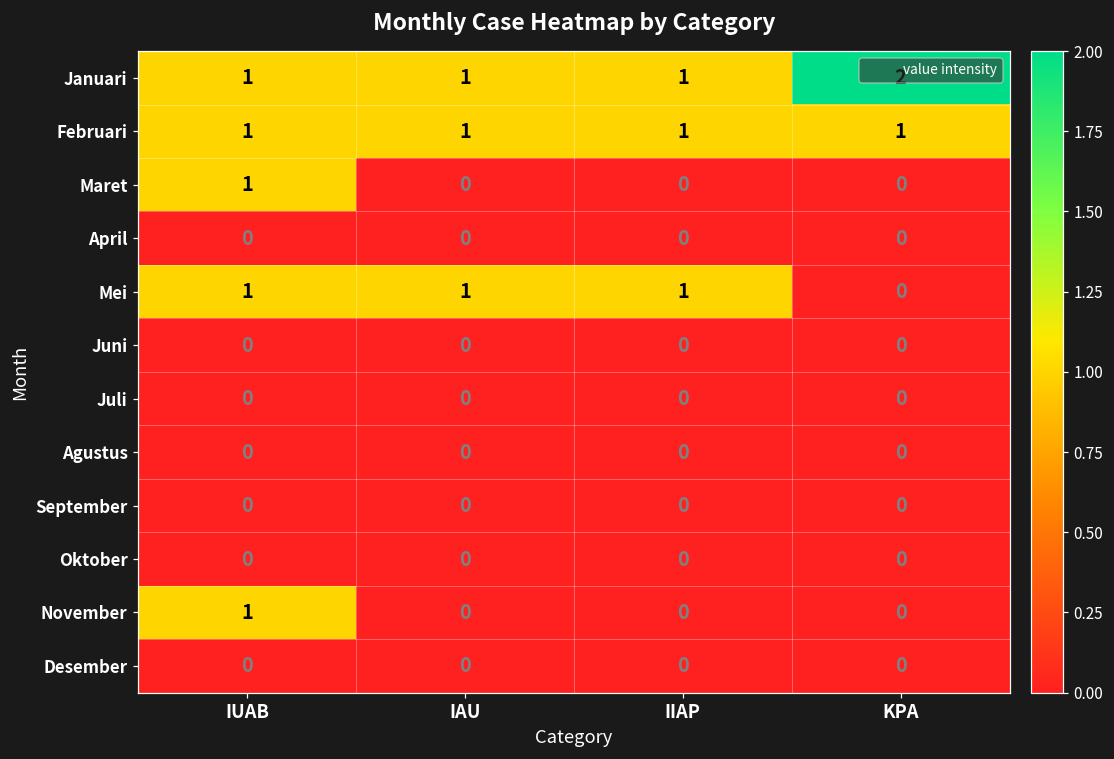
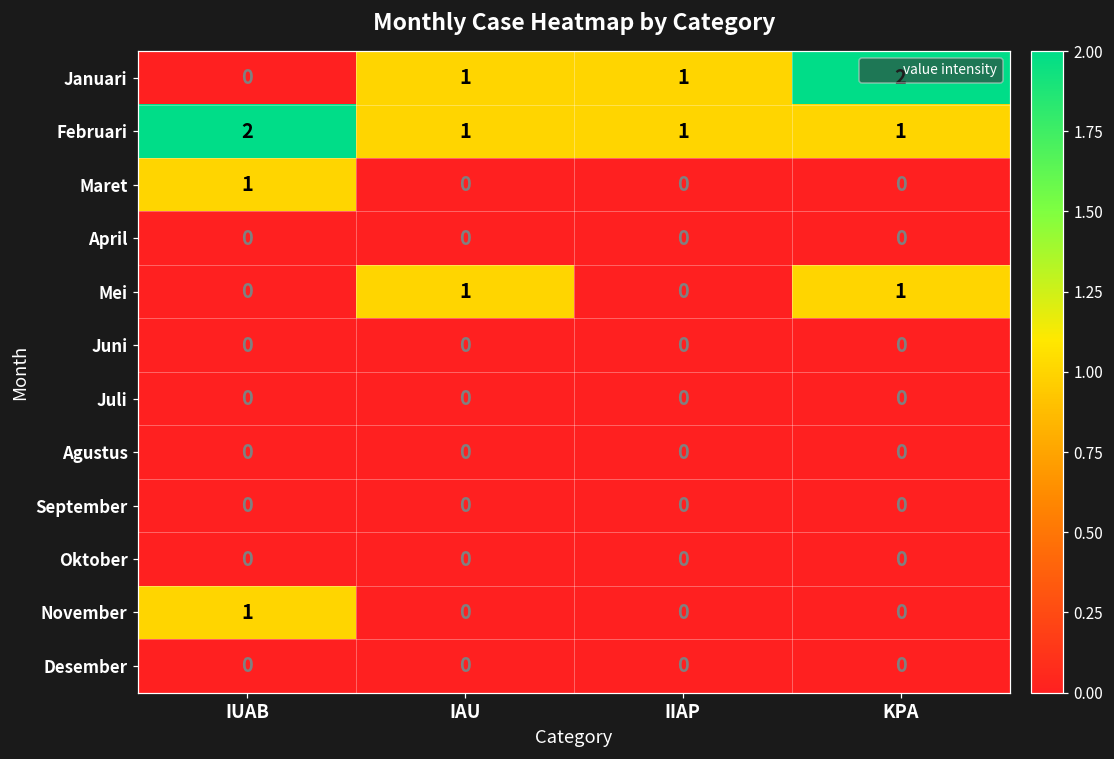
  {
    "Januari": {
-     "IUAB": 1,
+     "IUAB": 0,
      "IAU": 1,
      "IIAP": 1
    },
    "Februari": {
-     "IUAB": 1,
+     "IUAB": 2,
      "IAU": 1,
      "IIAP": 1,
      "KPA": 1
    },
    "Maret": {
      "IUAB": 1,
      "IAU": 0,
      "IIAP": 0,
      "KPA": 0
    },
    "April": {
      "IUAB": 0,
      "IAU": 0,
      "IIAP": 0,
      "KPA": 0
    },
    "Mei": {
-     "IUAB": 1,
+     "IUAB": 0,
      "IAU": 1,
-     "IIAP": 1,
-     "KPA": 0
+     "IIAP": 0,
+     "KPA": 1
    },
    "Juni": {
      "IUAB": 0,
      "IAU": 0,
      "IIAP": 0,
      "KPA": 0
    },
    "Juli": {
      "IUAB": 0,
      "IAU": 0,
      "IIAP": 0,
      "KPA": 0
    },
    "Agustus": {
      "IUAB": 0,
      "IAU": 0,
      "IIAP": 0,
      "KPA": 0
    },
    "September": {
      "IUAB": 0,
      "IAU": 0,
      "IIAP": 0,
      "KPA": 0
    },
    "Oktober": {
      "IUAB": 0,
      "IAU": 0,
      "IIAP": 0,
      "KPA": 0
    },
    "November": {
      "IUAB": 1,
      "IAU": 0,
      "IIAP": 0,
      "KPA": 0
    },
    "Desember": {
      "IUAB": 0,
      "IAU": 0,
      "IIAP": 0,
      "KPA": 0
    }
  }
